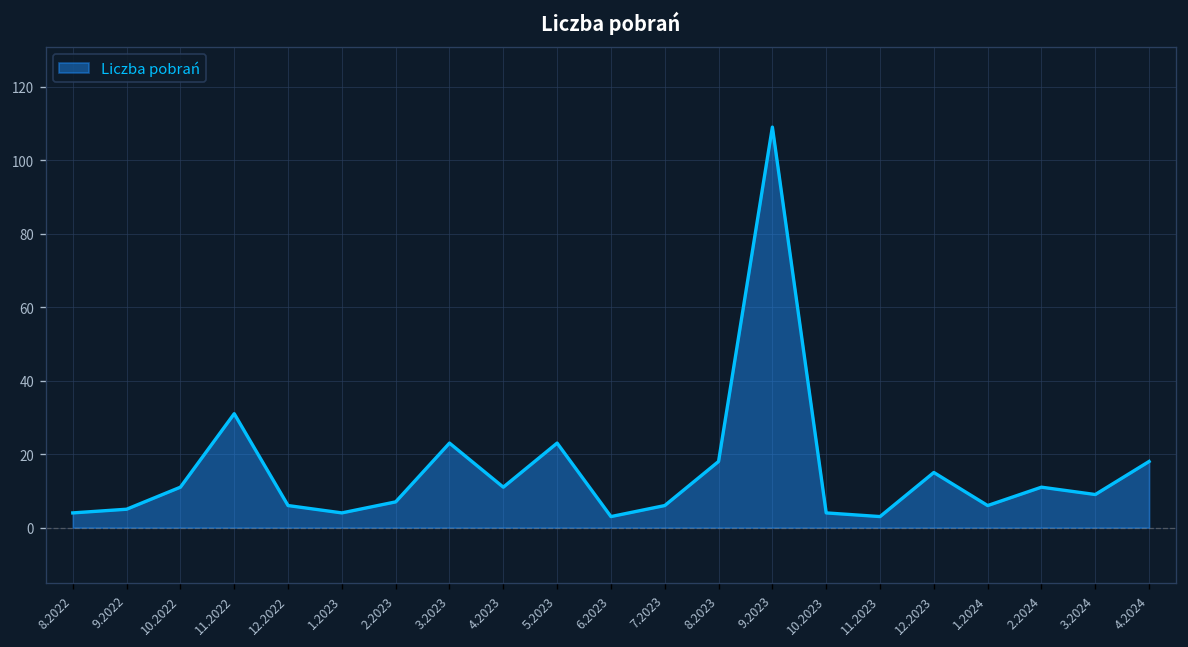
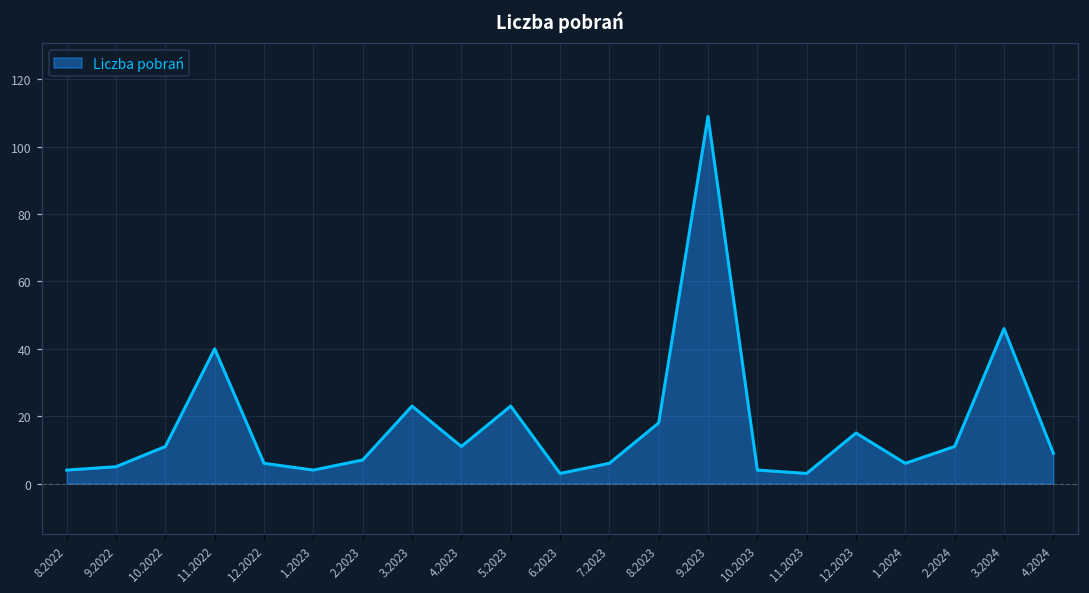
  {
    "8.2022": 4,
    "9.2022": 5,
    "10.2022": 11,
-   "11.2022": 31,
+   "11.2022": 40,
    "12.2022": 6,
    "1.2023": 4,
    "2.2023": 7,
    "3.2023": 23,
    "4.2023": 11,
    "5.2023": 23,
    "6.2023": 3,
    "7.2023": 6,
    "8.2023": 18,
    "9.2023": 109,
    "10.2023": 4,
    "11.2023": 3,
    "12.2023": 15,
    "1.2024": 6,
    "2.2024": 11,
-   "3.2024": 9,
-   "4.2024": 18
+   "3.2024": 46,
+   "4.2024": 9
  }
